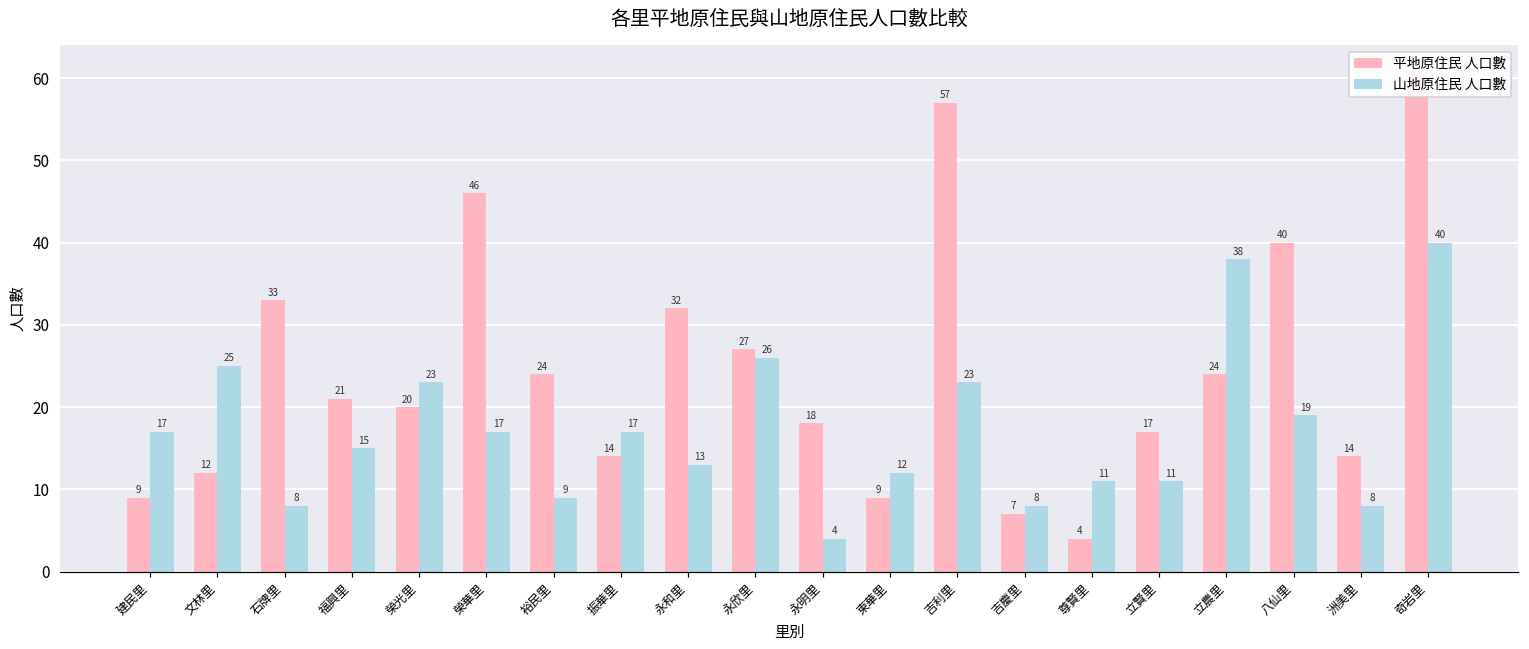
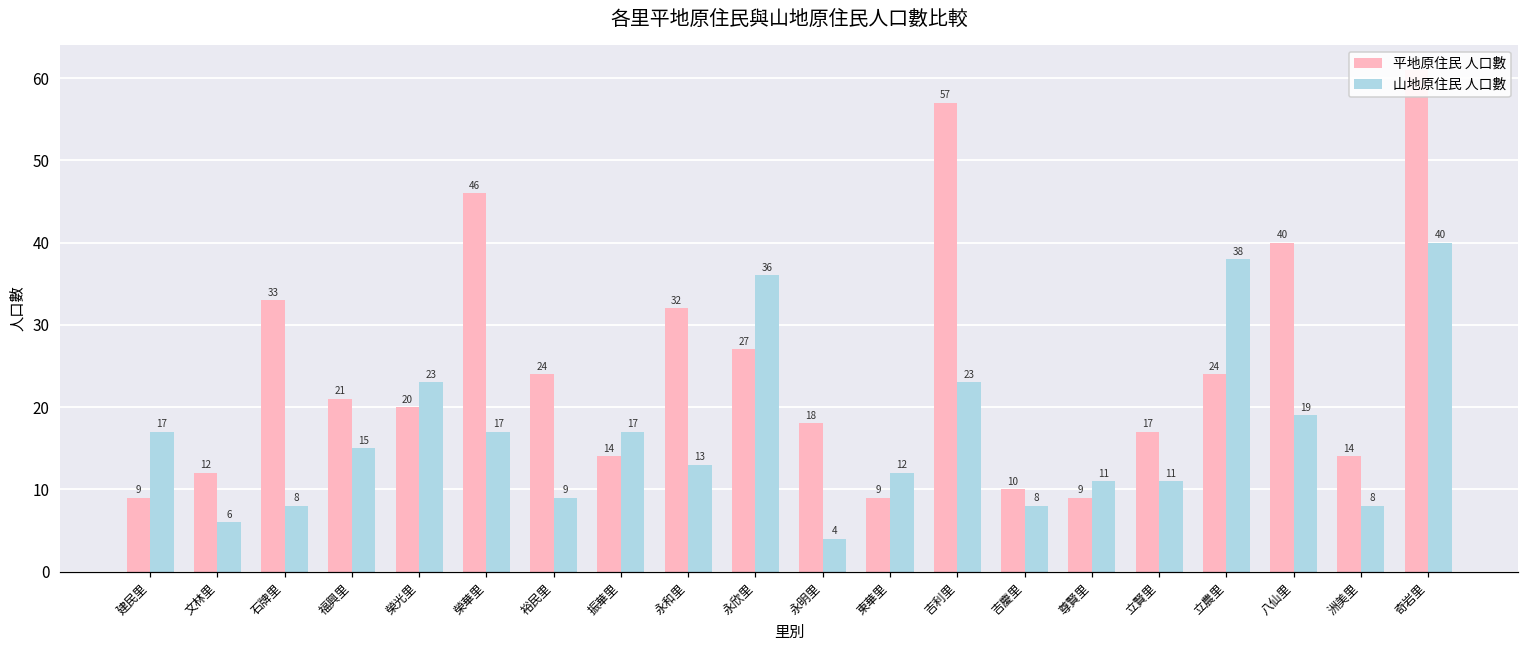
  {
    "平地原住民 人口數": {
      "建民里": 9,
      "文林里": 12,
      "石牌里": 33,
      "福興里": 21,
      "榮光里": 20,
      "榮華里": 46,
      "裕民里": 24,
      "振華里": 14,
      "永和里": 32,
      "永欣里": 27,
      "永明里": 18,
      "東華里": 9,
      "吉利里": 57,
-     "吉慶里": 7,
-     "尊賢里": 4,
+     "吉慶里": 10,
+     "尊賢里": 9,
      "立賢里": 17,
      "立農里": 24,
      "八仙里": 40,
      "洲美里": 14
    },
    "山地原住民 人口數": {
      "建民里": 17,
-     "文林里": 25,
+     "文林里": 6,
      "石牌里": 8,
      "福興里": 15,
      "榮光里": 23,
      "榮華里": 17,
      "裕民里": 9,
      "振華里": 17,
      "永和里": 13,
-     "永欣里": 26,
+     "永欣里": 36,
      "永明里": 4,
      "東華里": 12,
      "吉利里": 23,
      "吉慶里": 8,
      "尊賢里": 11,
      "立賢里": 11,
      "立農里": 38,
      "八仙里": 19,
      "洲美里": 8,
      "奇岩里": 40
    }
  }
